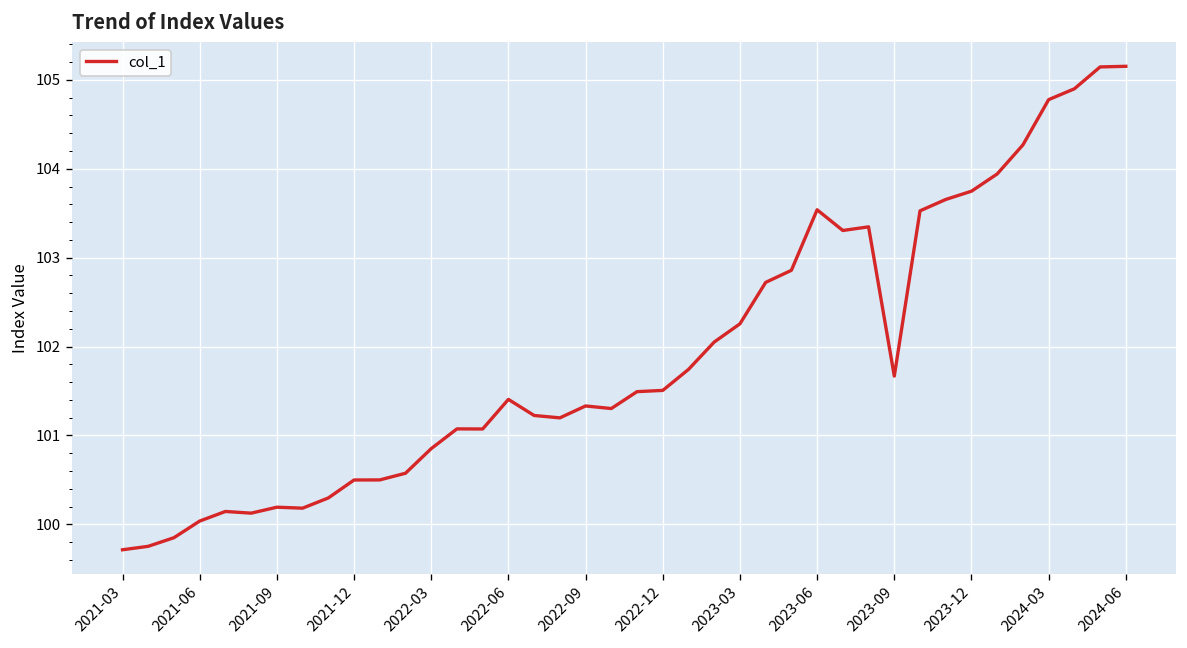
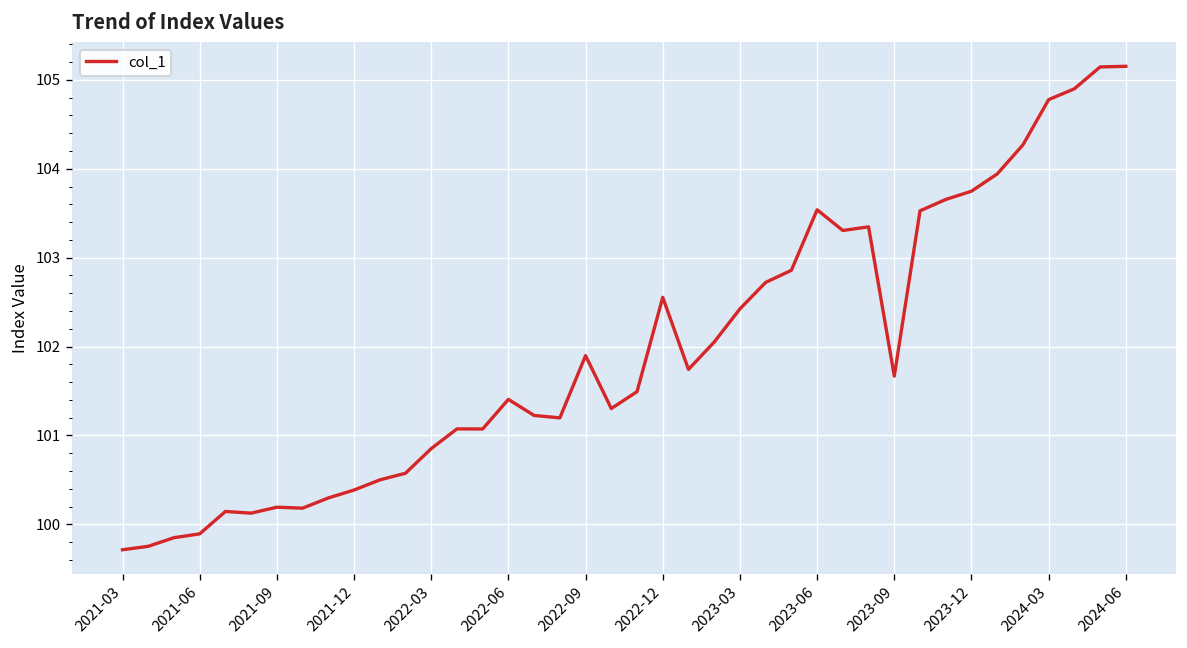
  {
    "2021-03": 99.7,
-   "2021-06": 100.0,
+   "2021-06": 99.9,
    "2021-09": 100.2,
-   "2021-12": 100.5,
+   "2021-12": 100.4,
    "2022-03": 100.9,
    "2022-06": 101.4,
-   "2022-09": 101.3,
-   "2022-12": 101.5,
-   "2023-03": 102.3,
+   "2022-09": 101.9,
+   "2022-12": 102.6,
+   "2023-03": 102.4,
    "2023-06": 103.5,
    "2023-09": 101.7,
    "2023-12": 103.7,
    "2024-03": 104.8,
    "2024-06": 105.2
  }
